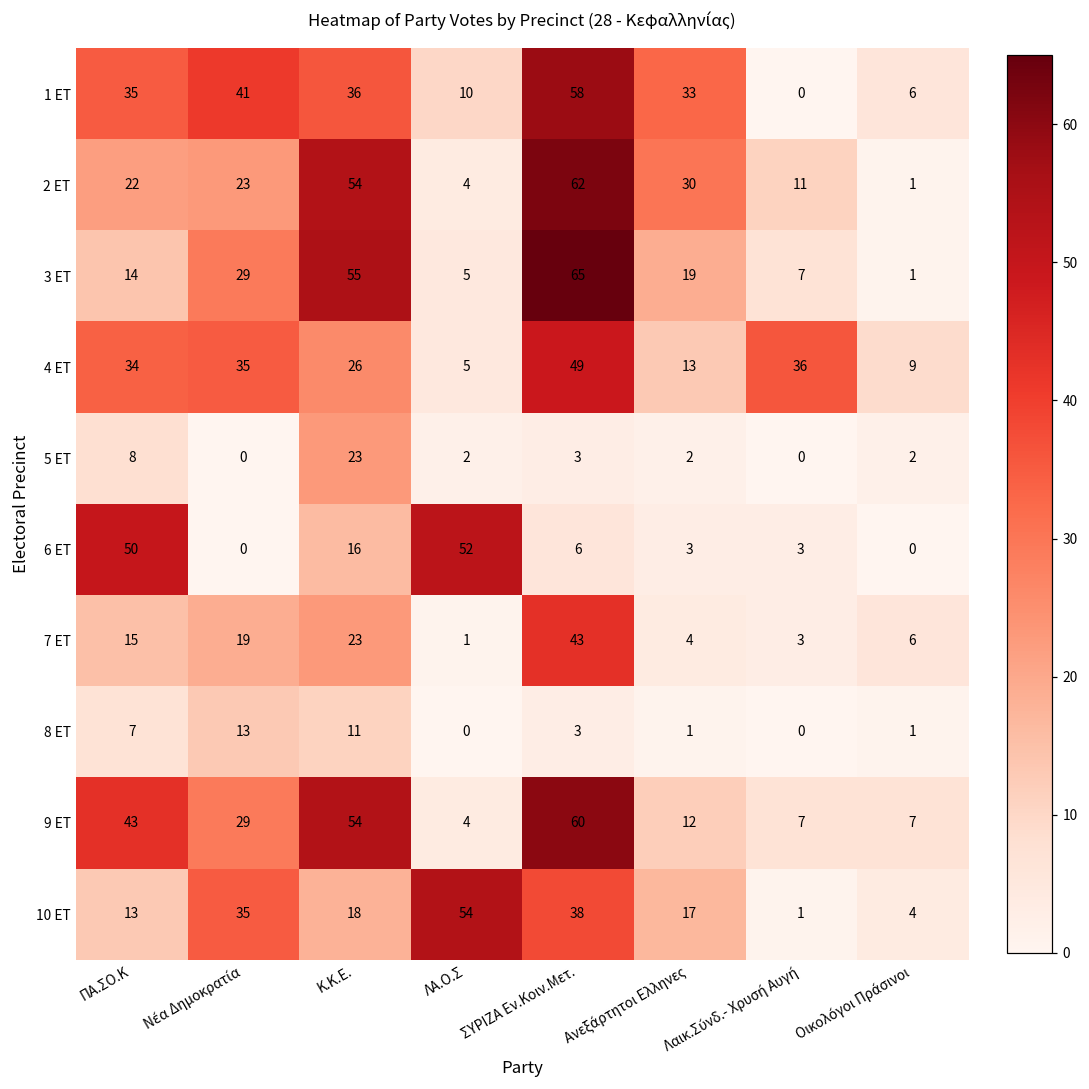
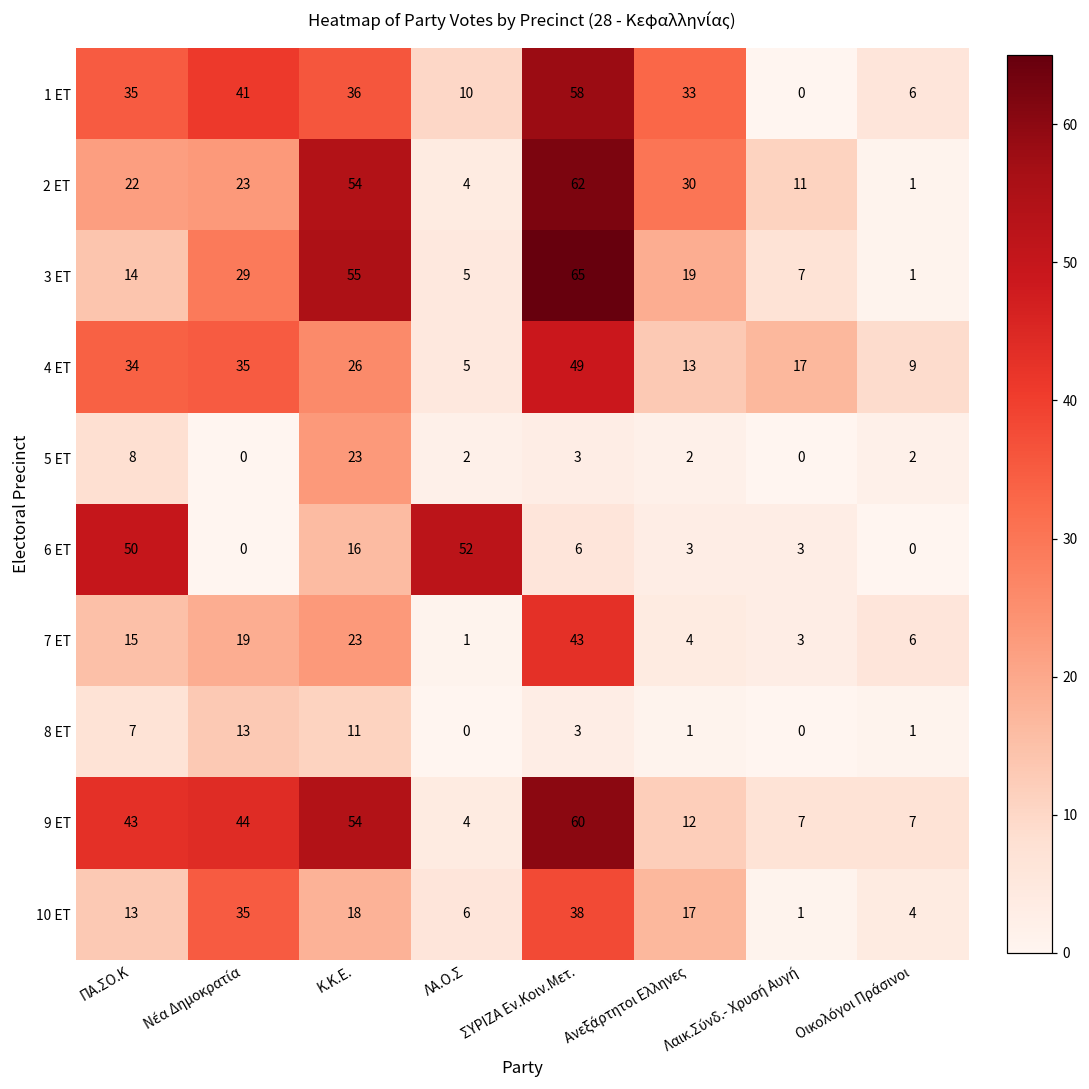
  {
    "1 ΕΤ": {
      "ΠΑ.ΣΟ.Κ": 35,
      "Νέα Δημοκρατία": 41,
      "Κ.Κ.Ε.": 36,
      "ΛΑ.Ο.Σ": 10,
      "ΣΥΡΙΖΑ Εν.Κοιν.Μετ.": 58,
      "Ανεξάρτητοι Ελληνες": 33,
      "Λαικ.Σύνδ.- Χρυσή Αυγή": 0,
      "Οικολόγοι Πράσινοι": 6
    },
    "2 ΕΤ": {
      "ΠΑ.ΣΟ.Κ": 22,
      "Νέα Δημοκρατία": 23,
      "Κ.Κ.Ε.": 54,
      "ΛΑ.Ο.Σ": 4,
      "ΣΥΡΙΖΑ Εν.Κοιν.Μετ.": 62,
      "Ανεξάρτητοι Ελληνες": 30,
      "Λαικ.Σύνδ.- Χρυσή Αυγή": 11,
      "Οικολόγοι Πράσινοι": 1
    },
    "3 ΕΤ": {
      "ΠΑ.ΣΟ.Κ": 14,
      "Νέα Δημοκρατία": 29,
      "Κ.Κ.Ε.": 55,
      "ΛΑ.Ο.Σ": 5,
      "ΣΥΡΙΖΑ Εν.Κοιν.Μετ.": 65,
      "Ανεξάρτητοι Ελληνες": 19,
      "Λαικ.Σύνδ.- Χρυσή Αυγή": 7,
      "Οικολόγοι Πράσινοι": 1
    },
    "4 ΕΤ": {
      "ΠΑ.ΣΟ.Κ": 34,
      "Νέα Δημοκρατία": 35,
      "Κ.Κ.Ε.": 26,
      "ΛΑ.Ο.Σ": 5,
      "ΣΥΡΙΖΑ Εν.Κοιν.Μετ.": 49,
      "Ανεξάρτητοι Ελληνες": 13,
-     "Λαικ.Σύνδ.- Χρυσή Αυγή": 36,
+     "Λαικ.Σύνδ.- Χρυσή Αυγή": 17,
      "Οικολόγοι Πράσινοι": 9
    },
    "5 ΕΤ": {
      "ΠΑ.ΣΟ.Κ": 8,
      "Νέα Δημοκρατία": 0,
      "Κ.Κ.Ε.": 23,
      "ΛΑ.Ο.Σ": 2,
      "ΣΥΡΙΖΑ Εν.Κοιν.Μετ.": 3,
      "Ανεξάρτητοι Ελληνες": 2,
      "Λαικ.Σύνδ.- Χρυσή Αυγή": 0,
      "Οικολόγοι Πράσινοι": 2
    },
    "6 ΕΤ": {
      "ΠΑ.ΣΟ.Κ": 50,
      "Νέα Δημοκρατία": 0,
      "Κ.Κ.Ε.": 16,
      "ΛΑ.Ο.Σ": 52,
      "ΣΥΡΙΖΑ Εν.Κοιν.Μετ.": 6,
      "Ανεξάρτητοι Ελληνες": 3,
      "Λαικ.Σύνδ.- Χρυσή Αυγή": 3,
      "Οικολόγοι Πράσινοι": 0
    },
    "7 ΕΤ": {
      "ΠΑ.ΣΟ.Κ": 15,
      "Νέα Δημοκρατία": 19,
      "Κ.Κ.Ε.": 23,
      "ΛΑ.Ο.Σ": 1,
      "ΣΥΡΙΖΑ Εν.Κοιν.Μετ.": 43,
      "Ανεξάρτητοι Ελληνες": 4,
      "Λαικ.Σύνδ.- Χρυσή Αυγή": 3,
      "Οικολόγοι Πράσινοι": 6
    },
    "8 ΕΤ": {
      "ΠΑ.ΣΟ.Κ": 7,
      "Νέα Δημοκρατία": 13,
      "Κ.Κ.Ε.": 11,
      "ΛΑ.Ο.Σ": 0,
      "ΣΥΡΙΖΑ Εν.Κοιν.Μετ.": 3,
      "Ανεξάρτητοι Ελληνες": 1,
      "Λαικ.Σύνδ.- Χρυσή Αυγή": 0,
      "Οικολόγοι Πράσινοι": 1
    },
    "9 ΕΤ": {
      "ΠΑ.ΣΟ.Κ": 43,
-     "Νέα Δημοκρατία": 29,
+     "Νέα Δημοκρατία": 44,
      "Κ.Κ.Ε.": 54,
      "ΛΑ.Ο.Σ": 4,
      "ΣΥΡΙΖΑ Εν.Κοιν.Μετ.": 60,
      "Ανεξάρτητοι Ελληνες": 12,
      "Λαικ.Σύνδ.- Χρυσή Αυγή": 7,
      "Οικολόγοι Πράσινοι": 7
    },
    "10 ΕΤ": {
      "ΠΑ.ΣΟ.Κ": 13,
      "Νέα Δημοκρατία": 35,
      "Κ.Κ.Ε.": 18,
-     "ΛΑ.Ο.Σ": 54,
+     "ΛΑ.Ο.Σ": 6,
      "ΣΥΡΙΖΑ Εν.Κοιν.Μετ.": 38,
      "Ανεξάρτητοι Ελληνες": 17,
      "Λαικ.Σύνδ.- Χρυσή Αυγή": 1,
      "Οικολόγοι Πράσινοι": 4
    }
  }
